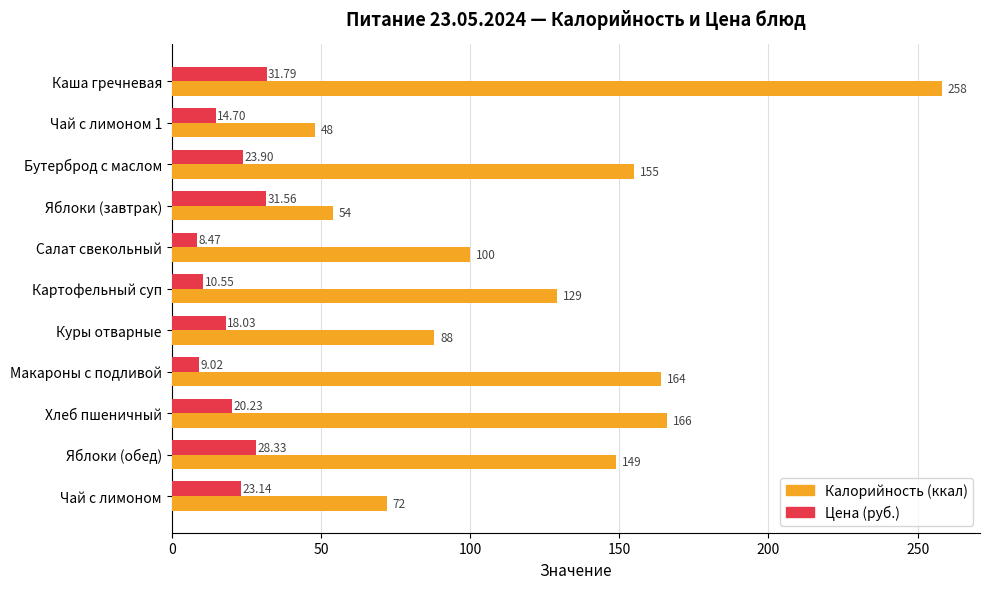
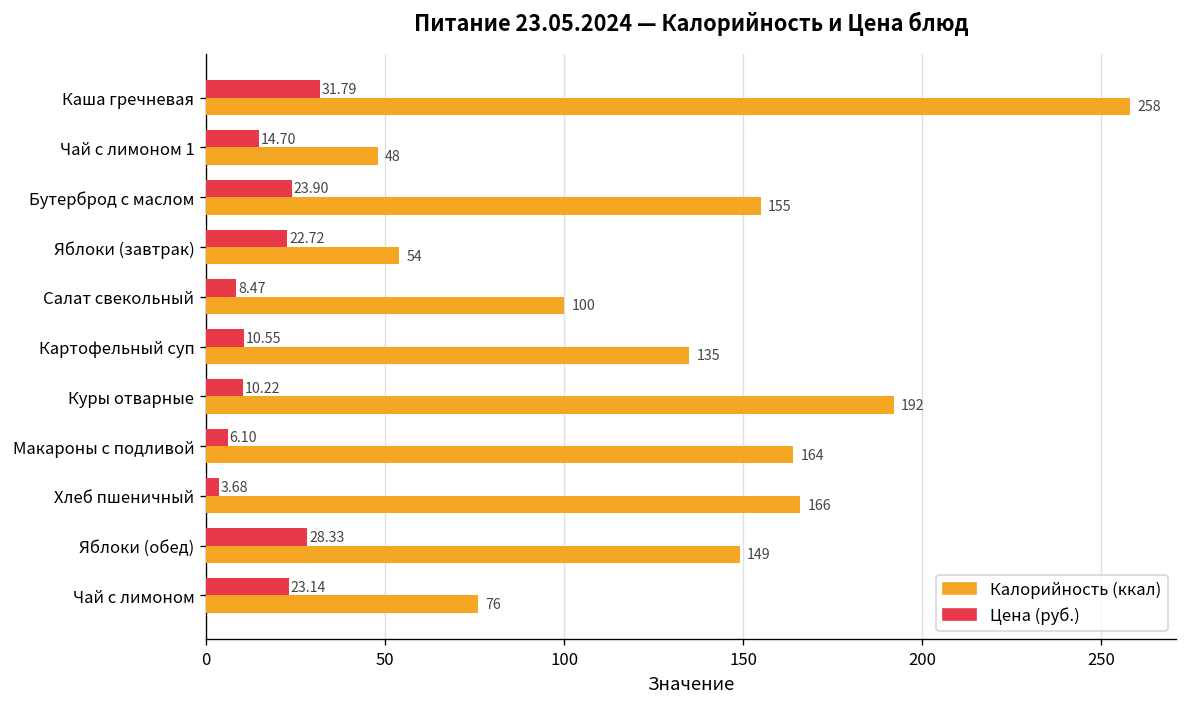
  {
    "Калорийность (ккал)": {
      "Каша гречневая": 258,
      "Чай с лимоном 1": 48,
      "Бутерброд с маслом": 155,
      "Яблоки (завтрак)": 54,
      "Салат свекольный": 100,
-     "Картофельный суп": 129,
-     "Куры отварные": 88,
+     "Картофельный суп": 135,
+     "Куры отварные": 192,
      "Макароны с подливой": 164,
      "Хлеб пшеничный": 166,
      "Яблоки (обед)": 149,
-     "Чай с лимоном": 72
+     "Чай с лимоном": 76
    },
    "Цена (руб.)": {
      "Каша гречневая": 31.79,
      "Чай с лимоном 1": 14.70,
      "Бутерброд с маслом": 23.90,
-     "Яблоки (завтрак)": 31.56,
+     "Яблоки (завтрак)": 22.72,
      "Салат свекольный": 8.47,
      "Картофельный суп": 10.55,
-     "Куры отварные": 18.03,
-     "Макароны с подливой": 9.02,
-     "Хлеб пшеничный": 20.23,
+     "Куры отварные": 10.22,
+     "Макароны с подливой": 6.10,
+     "Хлеб пшеничный": 3.68,
      "Яблоки (обед)": 28.33,
      "Чай с лимоном": 23.14
    }
  }
